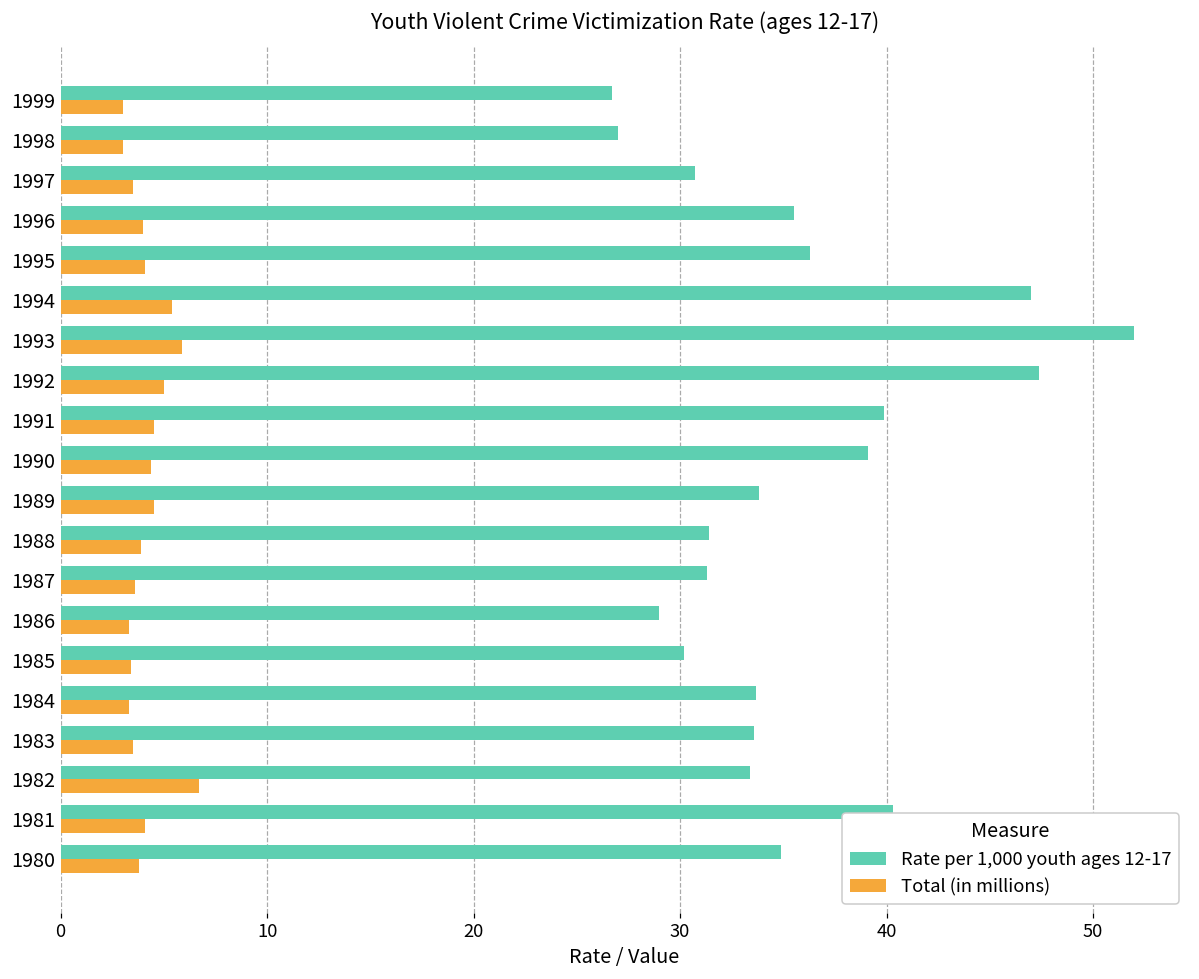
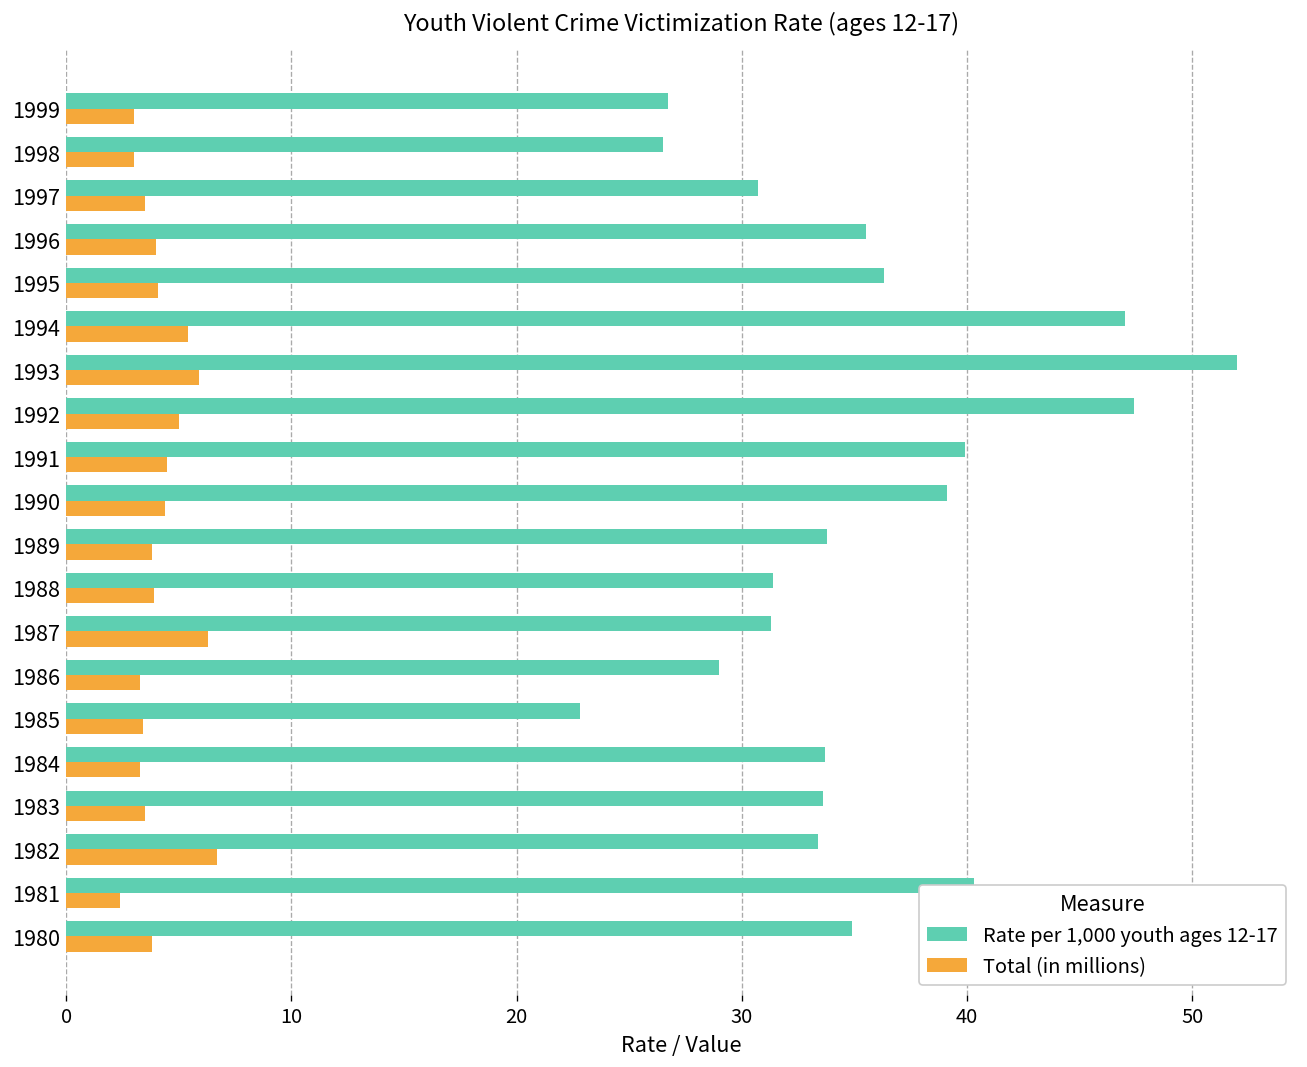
  {
    "Rate per 1,000 youth ages 12-17": {
      "1999": 26.7,
-     "1998": 27.0,
+     "1998": 26.5,
      "1997": 30.7,
      "1996": 35.5,
      "1995": 36.3,
      "1994": 47.0,
      "1993": 52.0,
      "1992": 47.4,
      "1991": 39.9,
      "1990": 39.1,
      "1989": 33.8,
      "1988": 31.4,
      "1987": 31.3,
      "1986": 29.0,
-     "1985": 30.2,
+     "1985": 22.8,
      "1984": 33.7,
      "1983": 33.6,
      "1982": 33.4,
      "1981": 40.3,
      "1980": 34.9
    },
    "Total (in millions)": {
      "1999": 3.0,
      "1998": 3.0,
      "1997": 3.5,
      "1996": 4.0,
      "1995": 4.1,
      "1994": 5.4,
      "1993": 5.9,
      "1992": 5.0,
      "1991": 4.5,
      "1990": 4.4,
-     "1989": 4.5,
+     "1989": 3.8,
      "1988": 3.9,
-     "1987": 3.6,
+     "1987": 6.3,
      "1986": 3.3,
      "1985": 3.4,
      "1984": 3.3,
      "1983": 3.5,
      "1982": 6.7,
-     "1981": 4.1,
+     "1981": 2.4,
      "1980": 3.8
    }
  }
